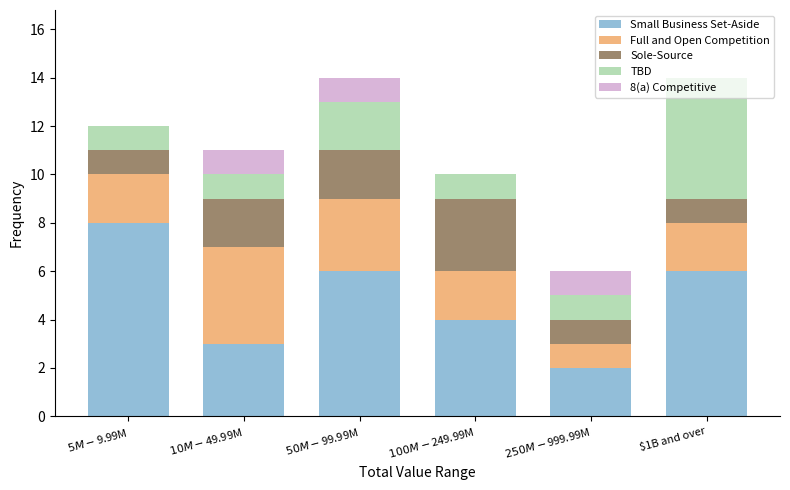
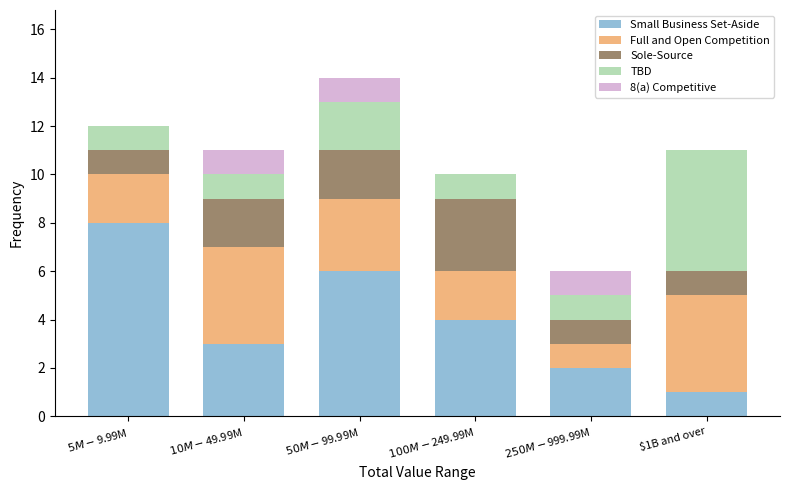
  {
    "Small Business Set-Aside": {
-     "$1B and over": 6
+     "$1B and over": 1
    },
    "Full and Open Competition": {
-     "$1B and over": 2
+     "$1B and over": 4
    },
    "Sole-Source": {
      "$1B and over": 1
    }
  }
